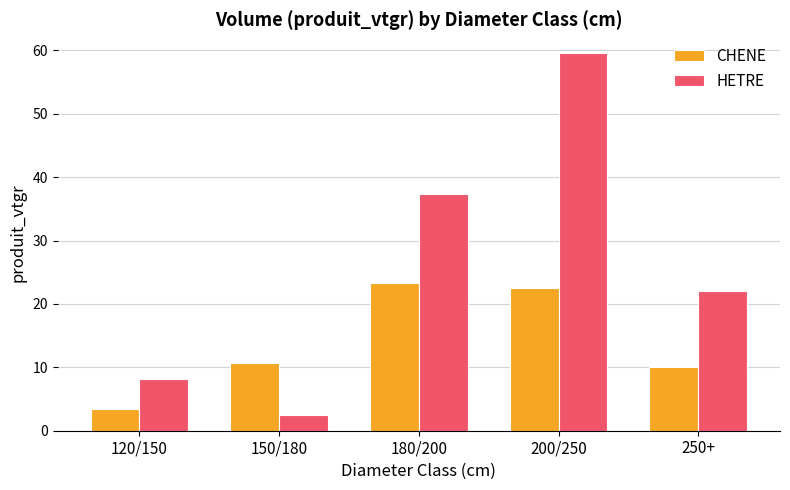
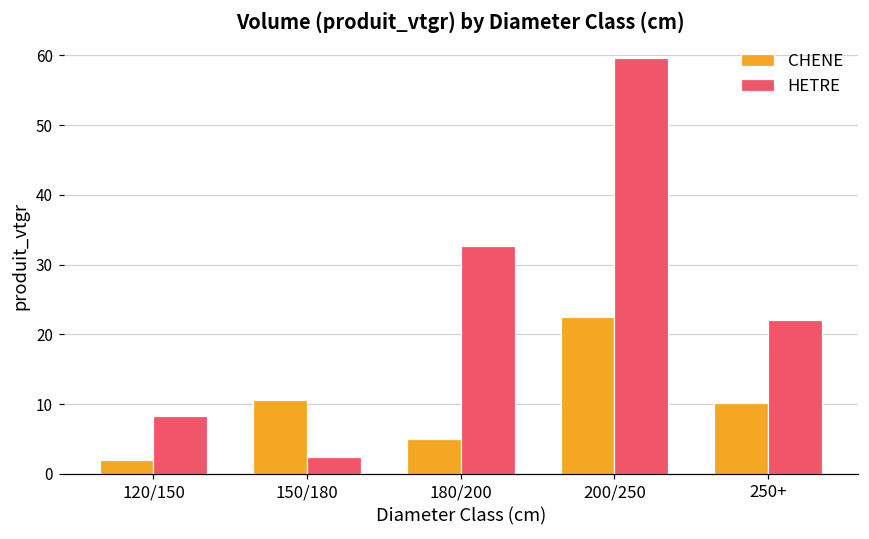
  {
    "CHENE": {
-     "120/150": 3,
+     "120/150": 2,
      "150/180": 11,
-     "180/200": 23,
+     "180/200": 5,
      "200/250": 23,
      "250+": 10
    },
    "HETRE": {
      "120/150": 8,
      "150/180": 2,
-     "180/200": 37,
+     "180/200": 33,
      "200/250": 60,
      "250+": 22
    }
  }
